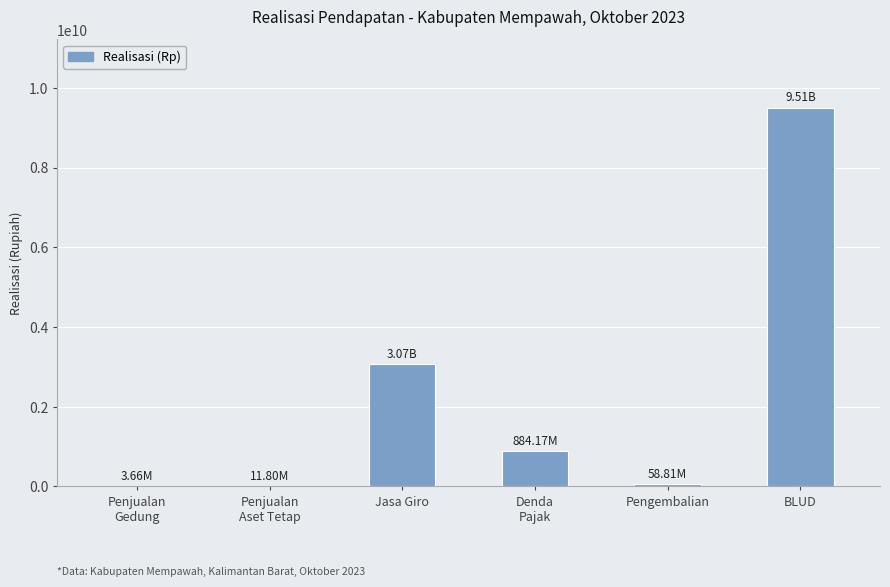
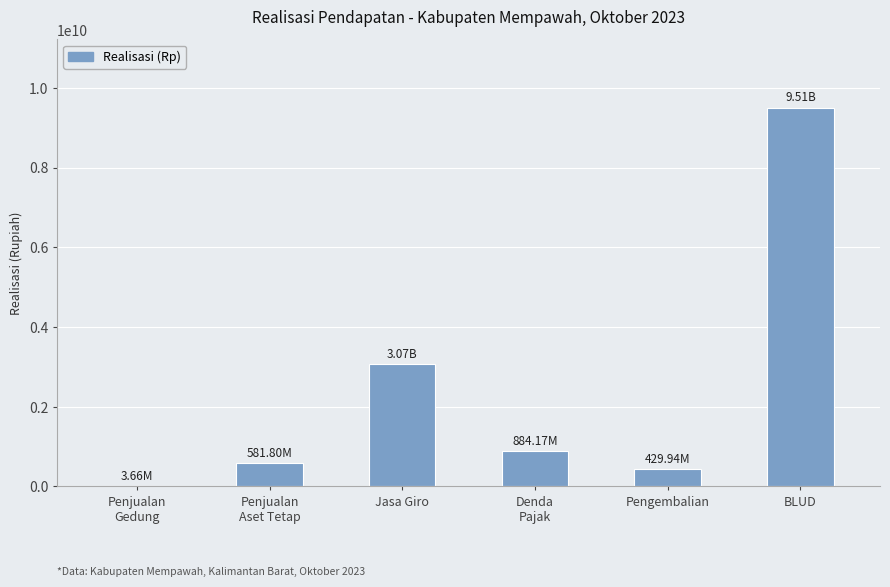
  {
    "Penjualan Gedung": "3.66M",
-   "Penjualan Aset Tetap": "11.80M",
+   "Penjualan Aset Tetap": "581.80M",
    "Jasa Giro": "3.07B",
    "Denda Pajak": "884.17M",
-   "Pengembalian": "58.81M",
+   "Pengembalian": "429.94M",
    "BLUD": "9.51B"
  }
